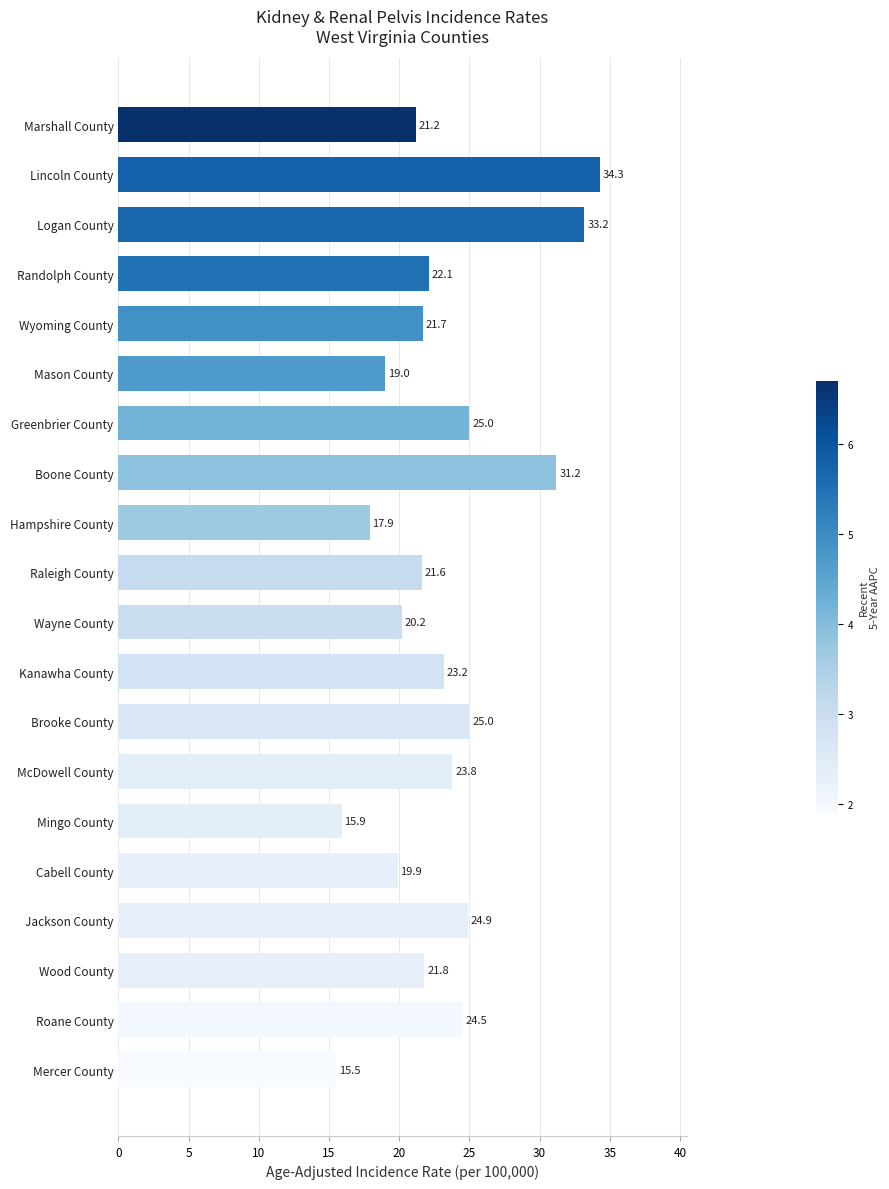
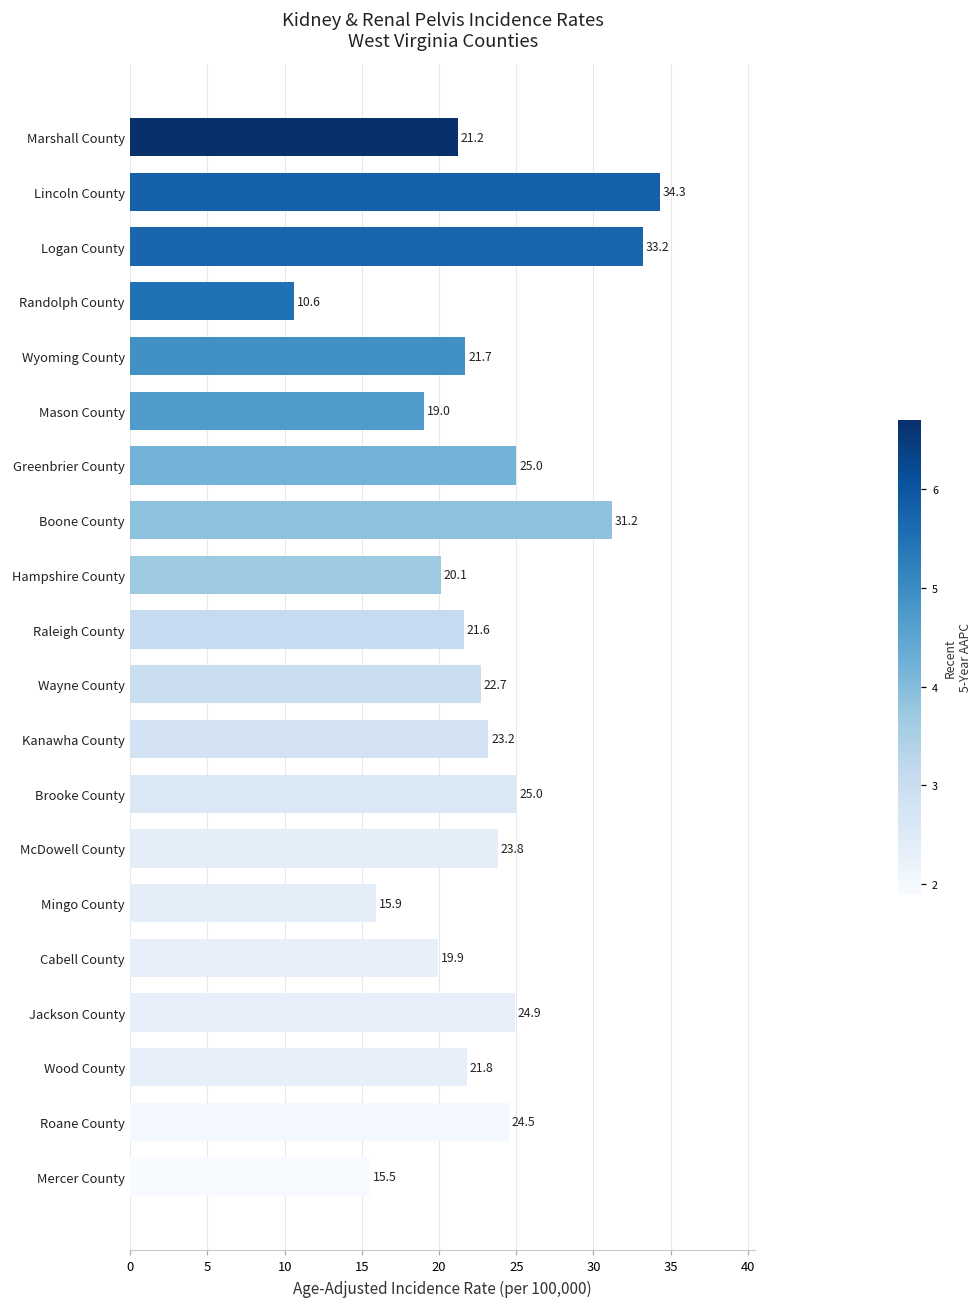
  {
    "Marshall County": 21.2,
    "Lincoln County": 34.3,
    "Logan County": 33.2,
-   "Randolph County": 22.1,
+   "Randolph County": 10.6,
    "Wyoming County": 21.7,
    "Mason County": 19.0,
    "Greenbrier County": 25.0,
    "Boone County": 31.2,
-   "Hampshire County": 17.9,
+   "Hampshire County": 20.1,
    "Raleigh County": 21.6,
-   "Wayne County": 20.2,
+   "Wayne County": 22.7,
    "Kanawha County": 23.2,
    "Brooke County": 25.0,
    "McDowell County": 23.8,
    "Mingo County": 15.9,
    "Cabell County": 19.9,
    "Jackson County": 24.9,
    "Wood County": 21.8,
    "Roane County": 24.5,
    "Mercer County": 15.5
  }
